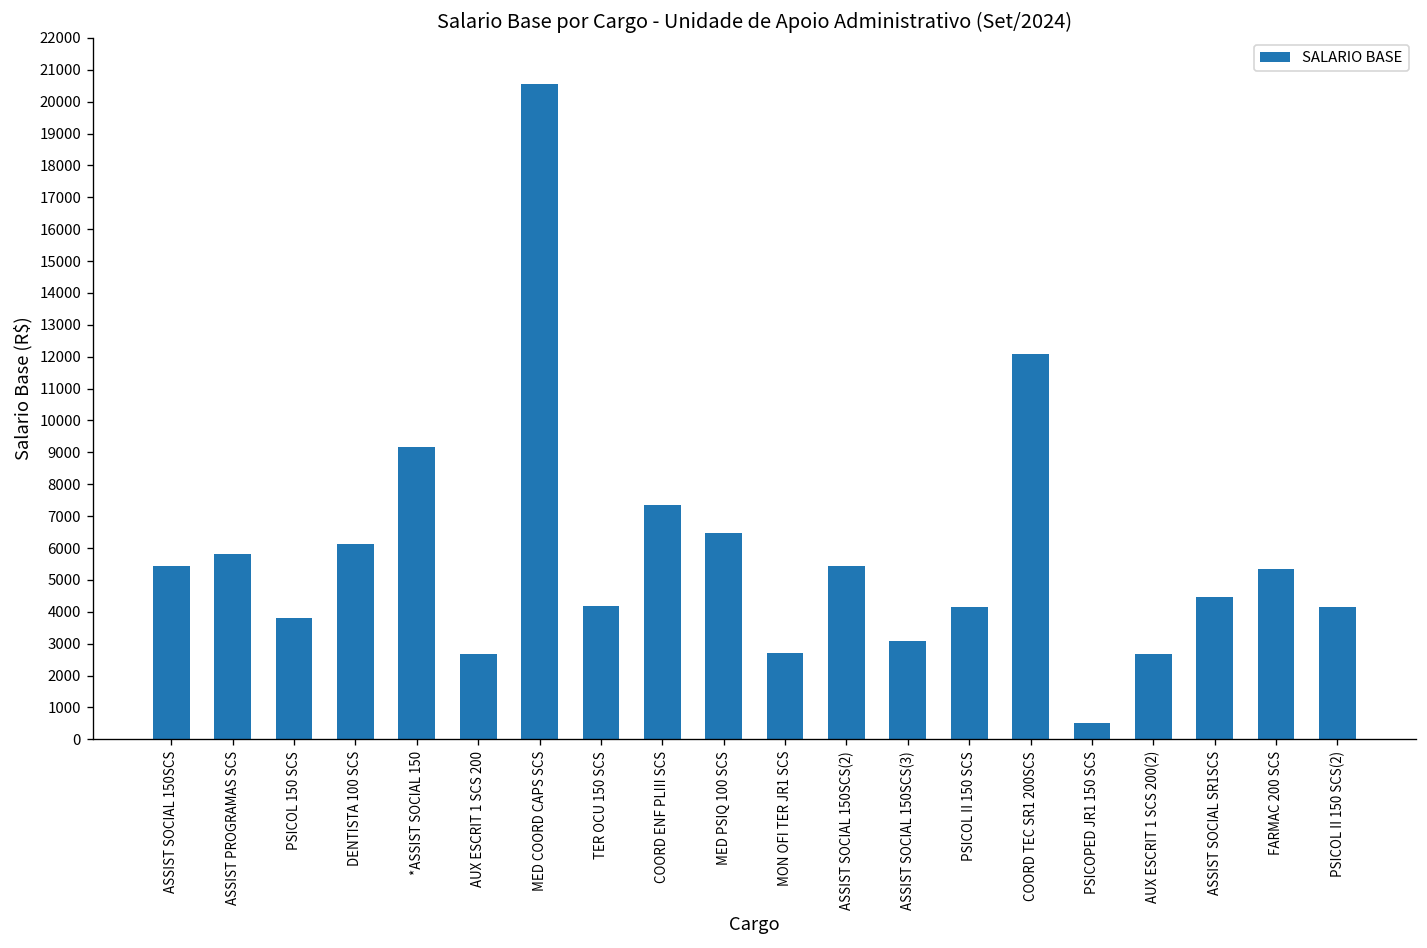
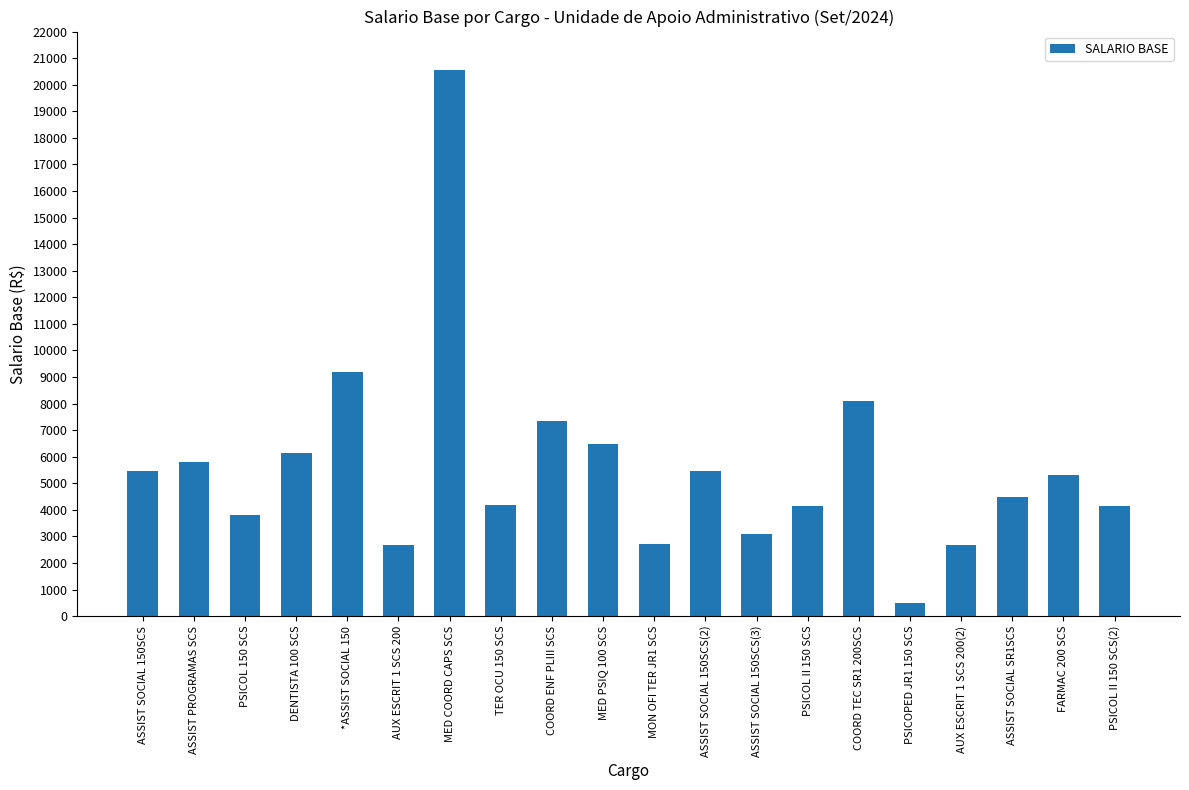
  {
    "ASSIST SOCIAL 150SCS": 5500,
    "ASSIST PROGRAMAS SCS": 5800,
    "PSICOL 150 SCS": 3800,
    "DENTISTA 100 SCS": 6100,
    "*ASSIST SOCIAL 150": 9200,
    "AUX ESCRIT 1 SCS 200": 2700,
    "MED COORD CAPS SCS": 20600,
    "TER OCU 150 SCS": 4200,
    "COORD ENF PLIII SCS": 7300,
    "MED PSIQ 100 SCS": 6500,
    "MON OFI TER JR1 SCS": 2700,
    "ASSIST SOCIAL 150SCS(2)": 5500,
    "ASSIST SOCIAL 150SCS(3)": 3100,
    "PSICOL II 150 SCS": 4200,
-   "COORD TEC SR1 200SCS": 12100,
+   "COORD TEC SR1 200SCS": 8100,
    "PSICOPED JR1 150 SCS": 500,
    "AUX ESCRIT 1 SCS 200(2)": 2700,
    "ASSIST SOCIAL SR1SCS": 4500,
    "FARMAC 200 SCS": 5300,
    "PSICOL II 150 SCS(2)": 4200
  }
